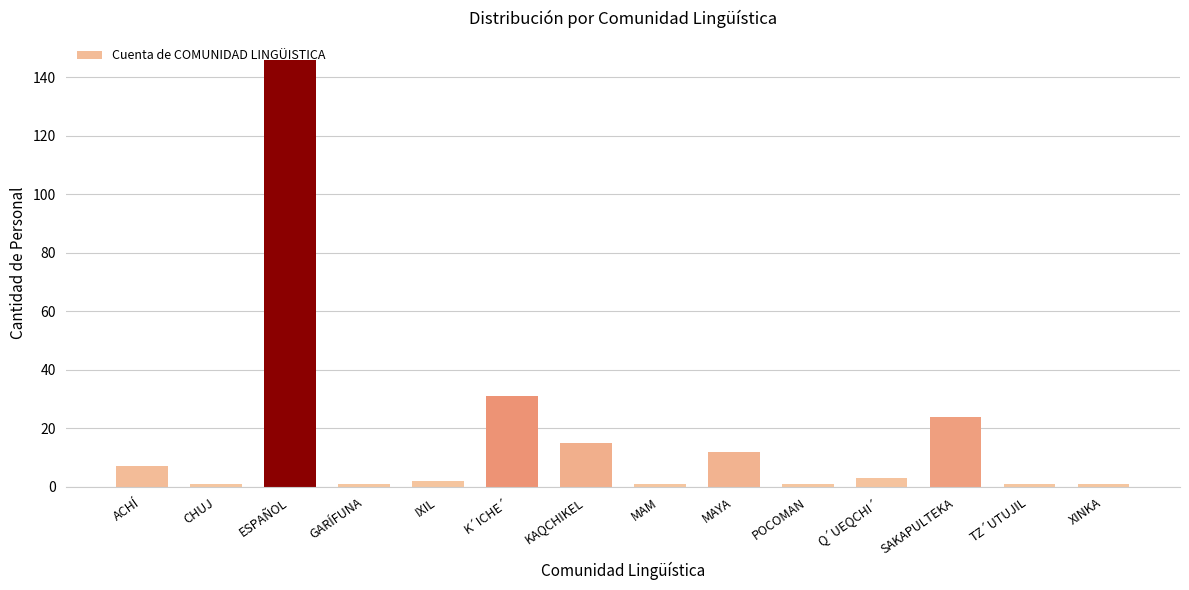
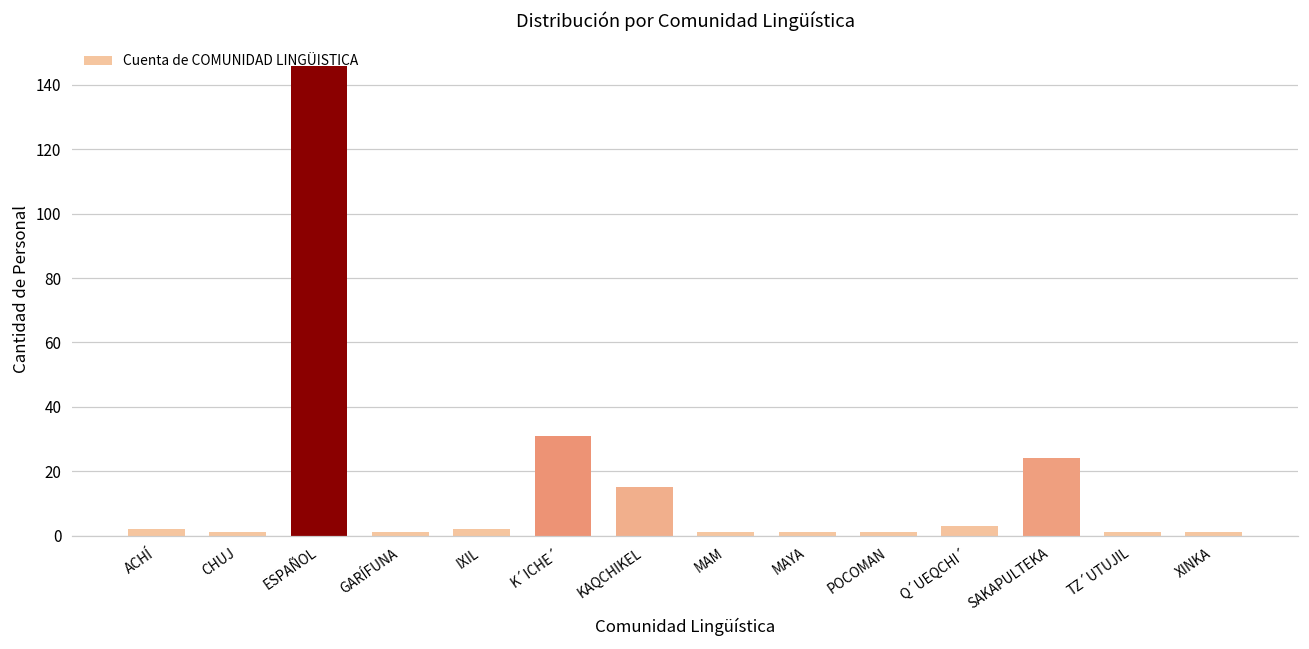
  {
-   "ACHÍ": 7,
+   "ACHÍ": 2,
    "CHUJ": 1,
    "ESPAÑOL": 146,
    "GARÍFUNA": 1,
    "IXIL": 2,
    "K´ICHE´": 31,
    "KAQCHIKEL": 15,
    "MAM": 1,
-   "MAYA": 12,
+   "MAYA": 1,
    "POCOMAN": 1,
    "Q´UEQCHI´": 3,
    "SAKAPULTEKA": 24,
    "TZ´UTUJIL": 1,
    "XINKA": 1
  }
